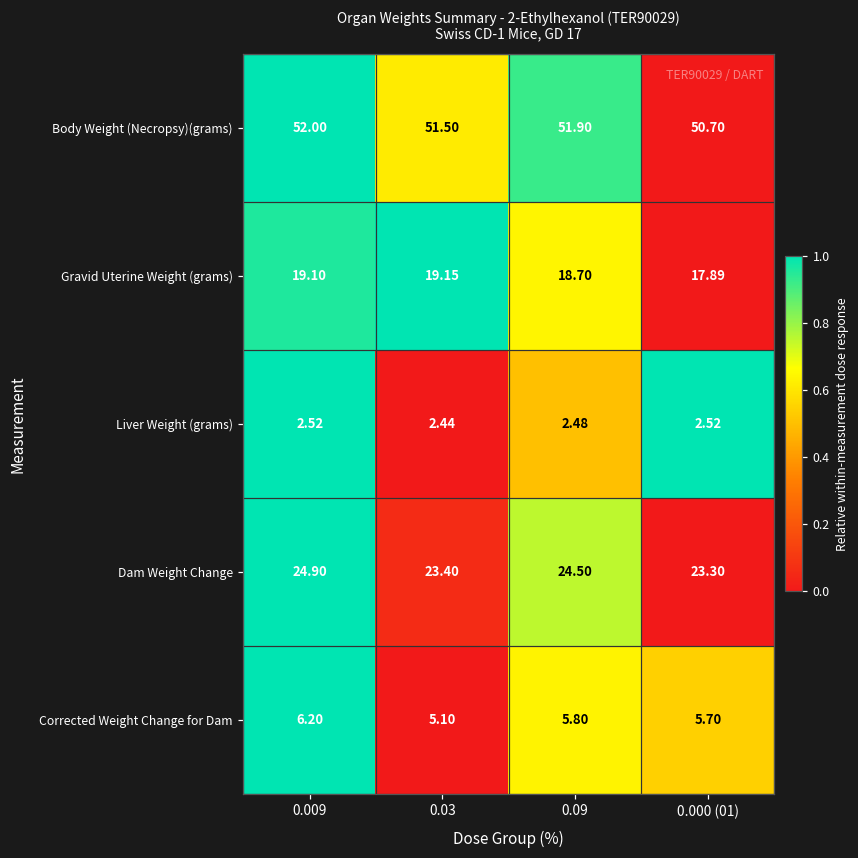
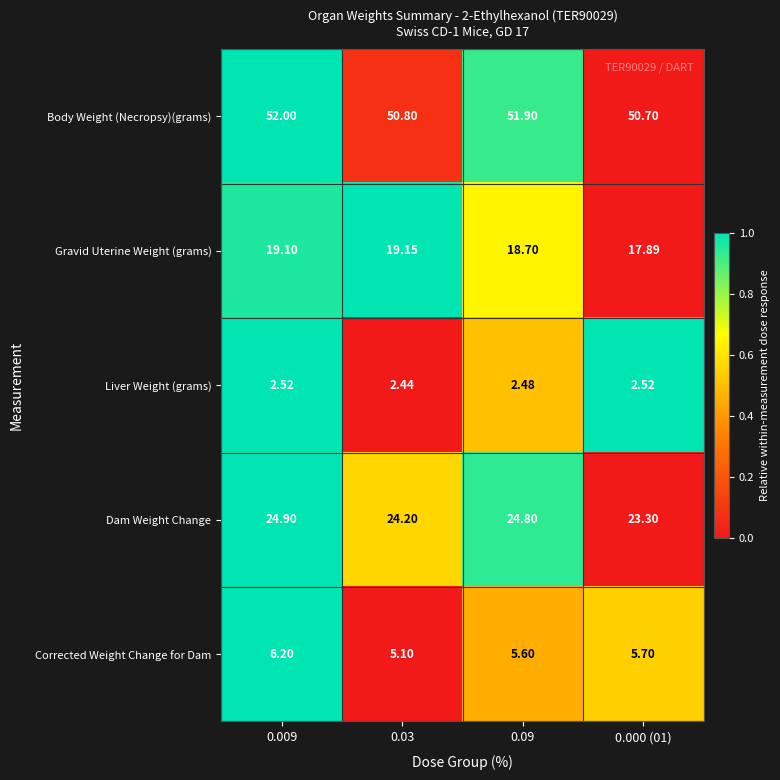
  {
    "Body Weight (Necropsy)(grams)": {
      "0.009": 52.00,
-     "0.03": 51.50,
+     "0.03": 50.80,
      "0.09": 51.90
    },
    "Gravid Uterine Weight (grams)": {
      "0.009": 19.10,
      "0.03": 19.15,
      "0.09": 18.70,
      "0.000 (01)": 17.89
    },
    "Liver Weight (grams)": {
      "0.009": 2.52,
      "0.03": 2.44,
      "0.09": 2.48,
      "0.000 (01)": 2.52
    },
    "Dam Weight Change": {
      "0.009": 24.90,
-     "0.03": 23.40,
-     "0.09": 24.50,
+     "0.03": 24.20,
+     "0.09": 24.80,
      "0.000 (01)": 23.30
    },
    "Corrected Weight Change for Dam": {
      "0.009": 6.20,
      "0.03": 5.10,
-     "0.09": 5.80,
+     "0.09": 5.60,
      "0.000 (01)": 5.70
    }
  }
